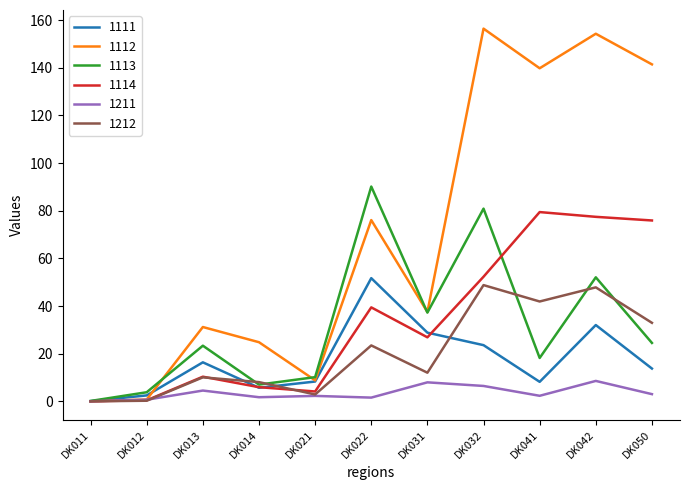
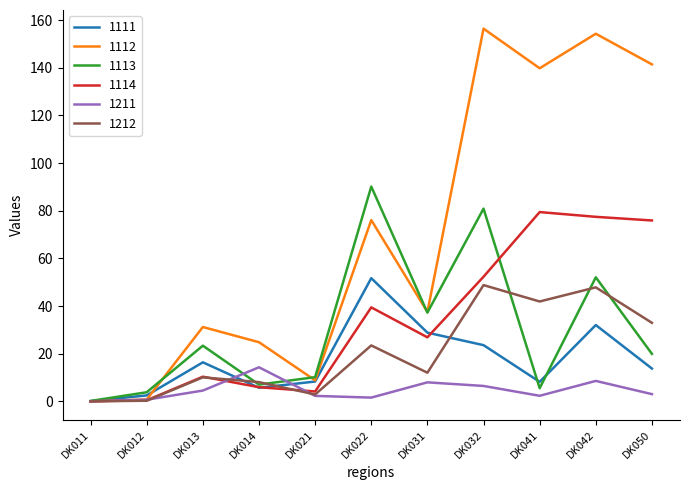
  {
    "1111": {
      "DK012": 2,
      "DK013": 16,
      "DK022": 52,
      "DK031": 29,
      "DK032": 24,
      "DK041": 8,
      "DK042": 32,
      "DK050": 14
    },
    "1112": {
      "DK013": 31,
      "DK014": 25,
      "DK022": 76,
      "DK032": 156,
      "DK041": 140,
      "DK042": 154,
      "DK050": 141
    },
    "1113": {
      "DK012": 4,
      "DK013": 23,
      "DK021": 10,
      "DK022": 90,
      "DK032": 81,
-     "DK041": 18,
+     "DK041": 6,
      "DK042": 52,
-     "DK050": 25
+     "DK050": 20
    },
    "1114": {
      "DK021": 4,
      "DK022": 39,
      "DK031": 27,
      "DK032": 52,
      "DK041": 79,
      "DK042": 77,
      "DK050": 76
    },
    "1211": {
      "DK013": 5,
-     "DK014": 2,
+     "DK014": 14,
      "DK022": 2,
      "DK031": 8,
      "DK032": 6,
      "DK041": 2,
      "DK042": 9,
      "DK050": 3
    },
    "1212": {
      "DK022": 23,
      "DK031": 12,
      "DK032": 49,
      "DK041": 42,
      "DK042": 48,
      "DK050": 33
    }
  }
